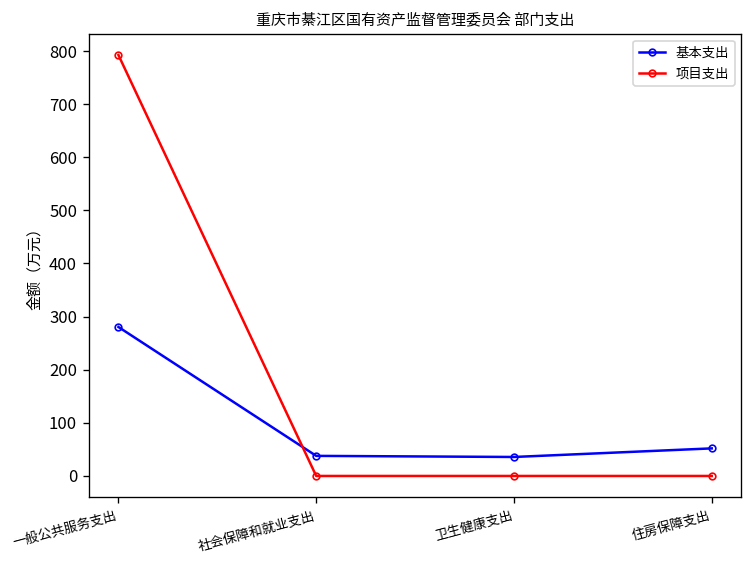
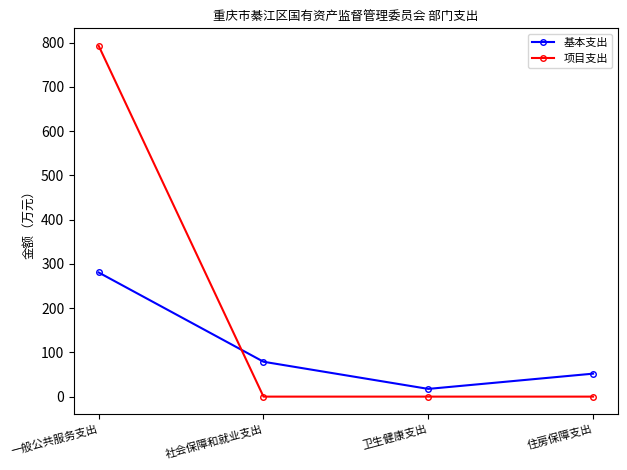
  {
    "基本支出": {
      "一般公共服务支出": 280,
-     "社会保障和就业支出": 40,
-     "卫生健康支出": 40,
+     "社会保障和就业支出": 80,
+     "卫生健康支出": 20,
      "住房保障支出": 50
    },
    "项目支出": {
      "一般公共服务支出": 790,
      "社会保障和就业支出": 0,
      "卫生健康支出": 0,
      "住房保障支出": 0
    }
  }
